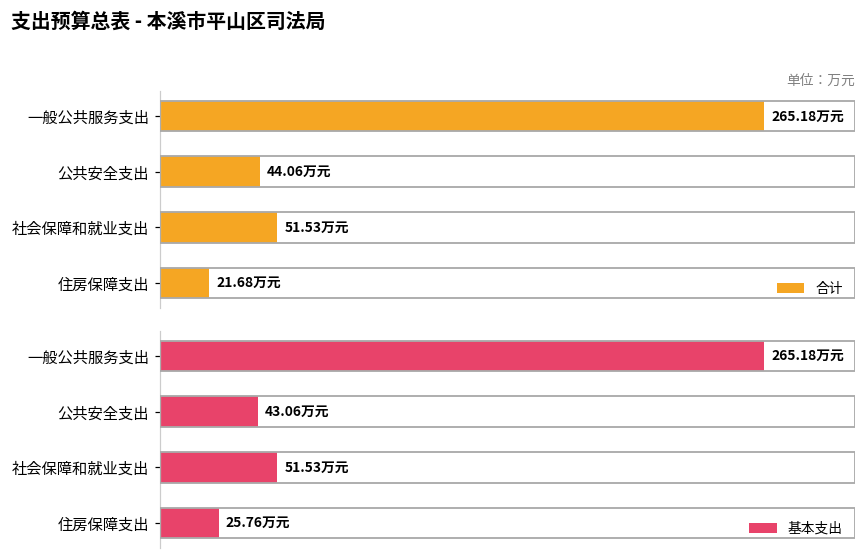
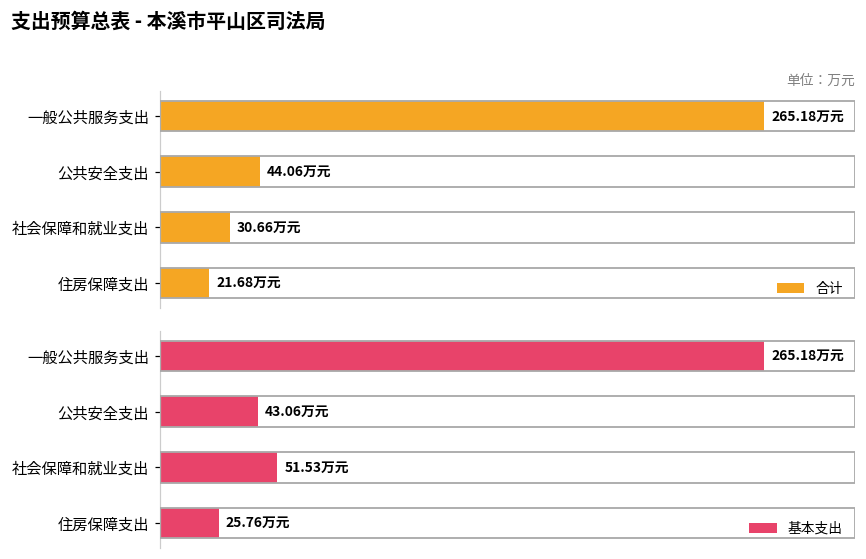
  {
    "单位：万元": {
      "一般公共服务支出": 265.18,
      "公共安全支出": 44.06,
-     "社会保障和就业支出": 51.53,
+     "社会保障和就业支出": 30.66,
      "住房保障支出": 21.68
    }
  }
